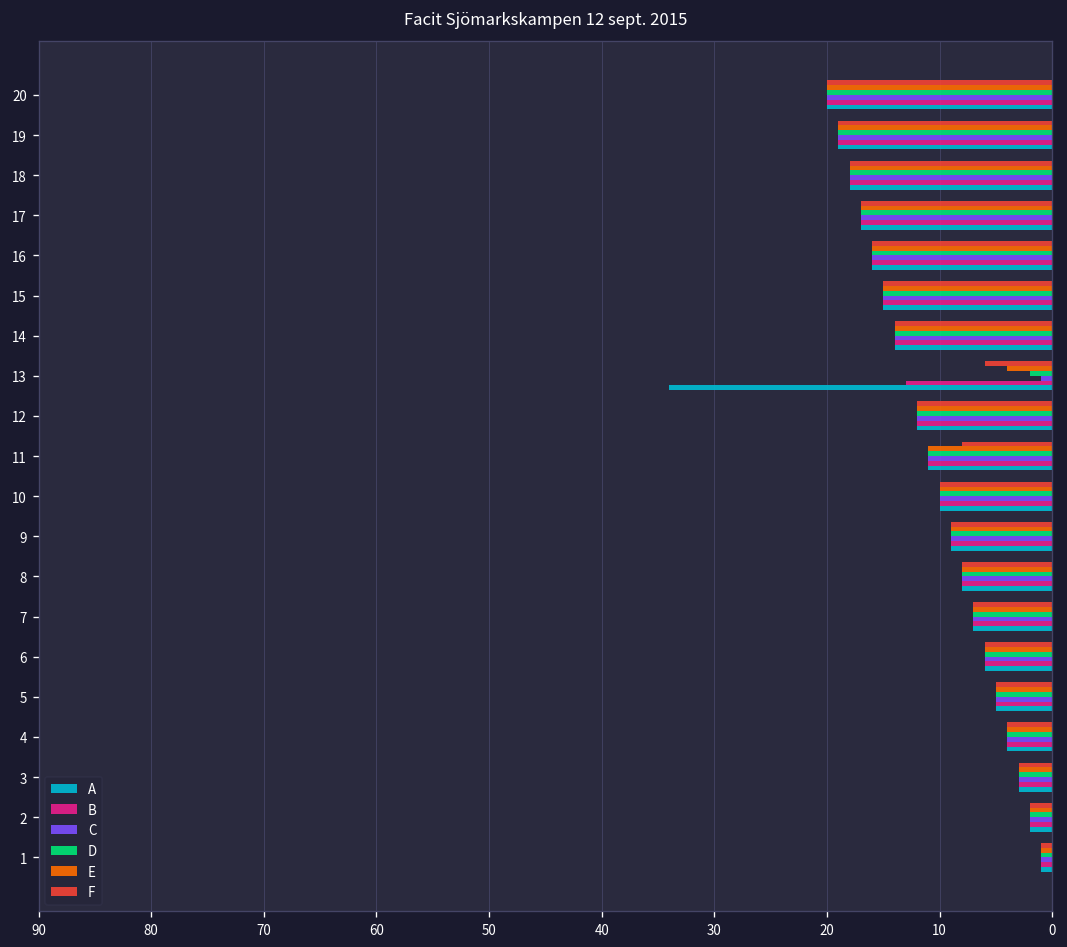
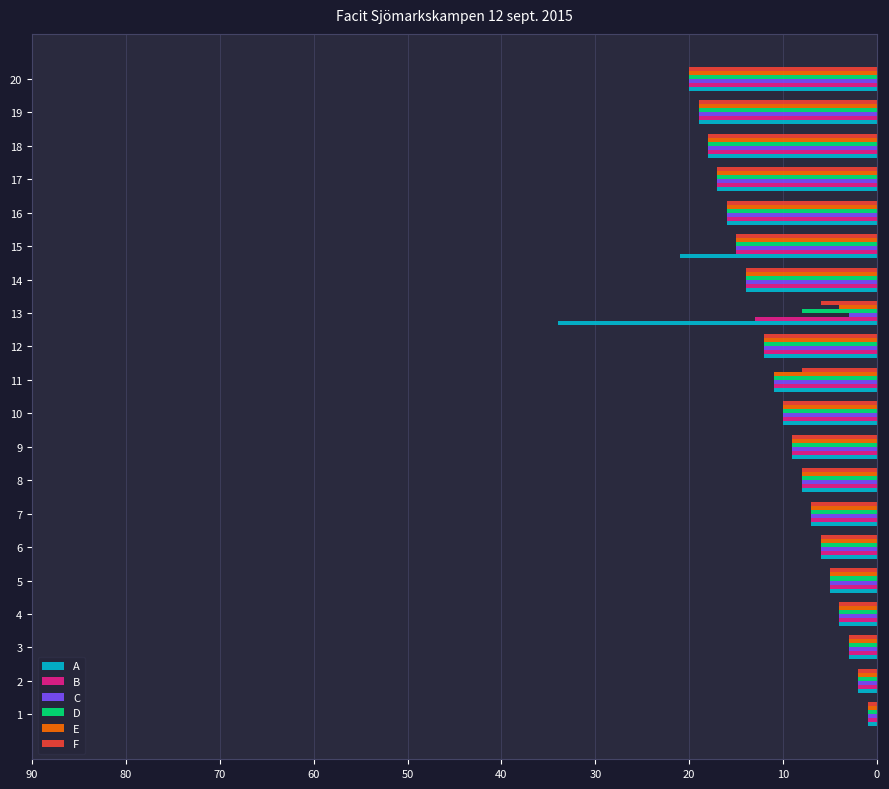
  {
    "A": {
      "20": 20,
      "19": 19,
      "18": 18,
      "17": 17,
      "16": 16,
-     "15": 15,
+     "15": 21,
      "14": 14,
      "13": 34,
      "12": 12,
      "11": 11,
      "10": 10,
      "9": 9,
      "8": 8,
      "7": 7,
      "6": 6,
      "5": 5,
      "4": 4,
      "3": 3,
      "2": 2,
      "1": 1
    },
    "B": {
      "20": 20,
      "19": 19,
      "18": 18,
      "17": 17,
      "16": 16,
      "15": 15,
      "14": 14,
      "13": 13,
      "12": 12,
      "11": 11,
      "10": 10,
      "9": 9,
      "8": 8,
      "7": 7,
      "6": 6,
      "5": 5,
      "4": 4,
      "3": 3,
      "2": 2,
      "1": 1
    },
    "C": {
      "20": 20,
      "19": 19,
      "18": 18,
      "17": 17,
      "16": 16,
      "15": 15,
      "14": 14,
-     "13": 1,
+     "13": 3,
      "12": 12,
      "11": 11,
      "10": 10,
      "9": 9,
      "8": 8,
      "7": 7,
      "6": 6,
      "5": 5,
      "4": 4,
      "3": 3,
      "2": 2,
      "1": 1
    },
    "D": {
      "20": 20,
      "19": 19,
      "18": 18,
      "17": 17,
      "16": 16,
      "15": 15,
      "14": 14,
-     "13": 2,
+     "13": 8,
      "12": 12,
      "11": 11,
      "10": 10,
      "9": 9,
      "8": 8,
      "7": 7,
      "6": 6,
      "5": 5,
      "4": 4,
      "3": 3,
      "2": 2,
      "1": 1
    },
    "E": {
      "20": 20,
      "19": 19,
      "18": 18,
      "17": 17,
      "16": 16,
      "15": 15,
      "14": 14,
      "13": 4,
      "12": 12,
      "11": 11,
      "10": 10,
      "9": 9,
      "8": 8,
      "7": 7,
      "6": 6,
      "5": 5,
      "4": 4,
      "3": 3,
      "2": 2,
      "1": 1
    },
    "F": {
      "20": 20,
      "19": 19,
      "18": 18,
      "17": 17,
      "16": 16,
      "15": 15,
      "14": 14,
      "13": 6,
      "12": 12,
      "11": 8,
      "10": 10,
      "9": 9,
      "8": 8,
      "7": 7,
      "6": 6,
      "5": 5,
      "4": 4,
      "3": 3,
      "2": 2,
      "1": 1
    }
  }
